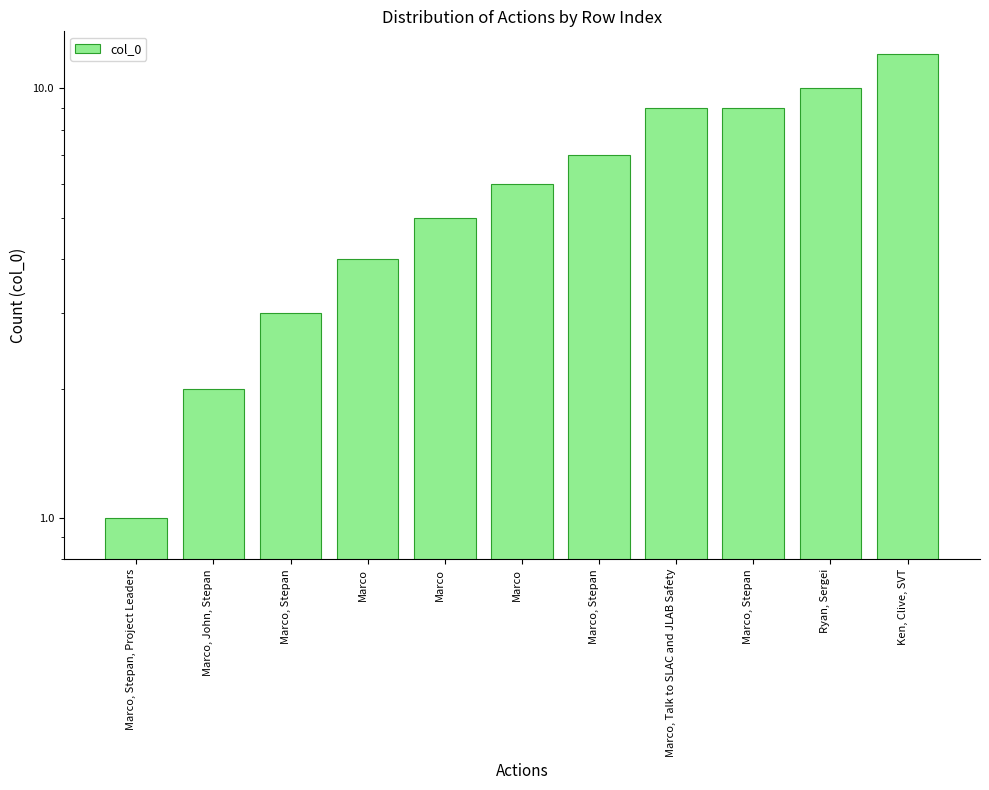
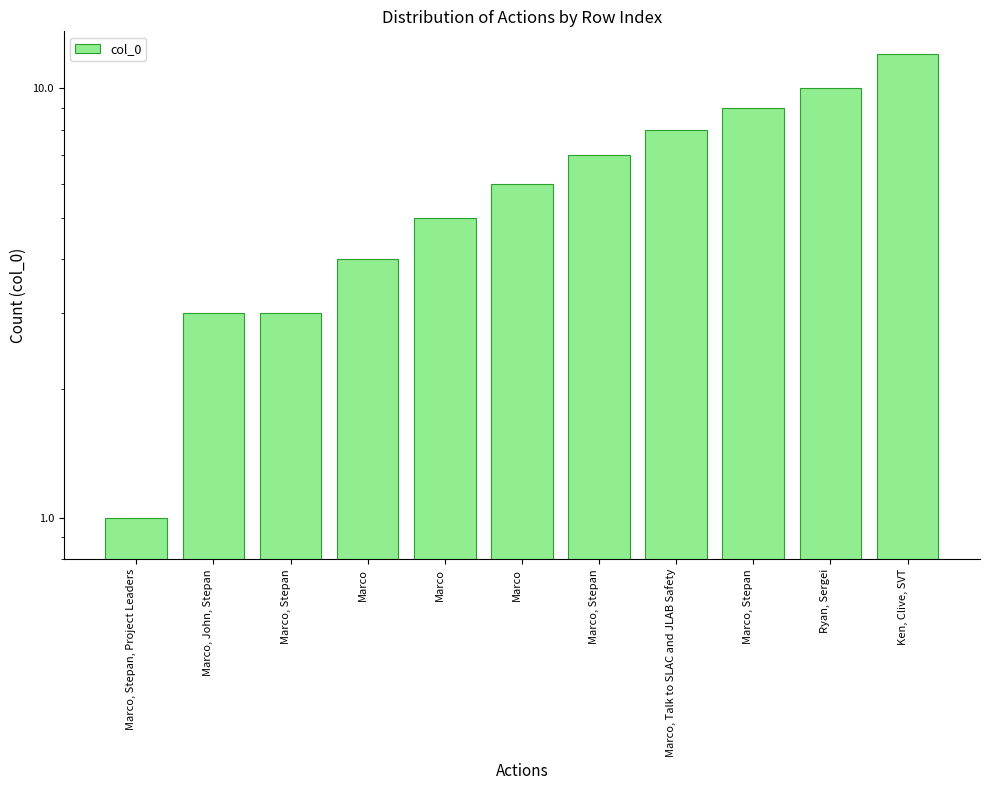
  {
    "Marco, Stepan, Project Leaders": 1,
-   "Marco, John, Stepan": 2,
-   "Marco, Talk to SLAC and JLAB Safety": 9,
+   "Marco, John, Stepan": 3,
+   "Marco, Talk to SLAC and JLAB Safety": 8,
    "Ryan, Sergei": 10,
    "Ken, Clive, SVT": 12
  }
